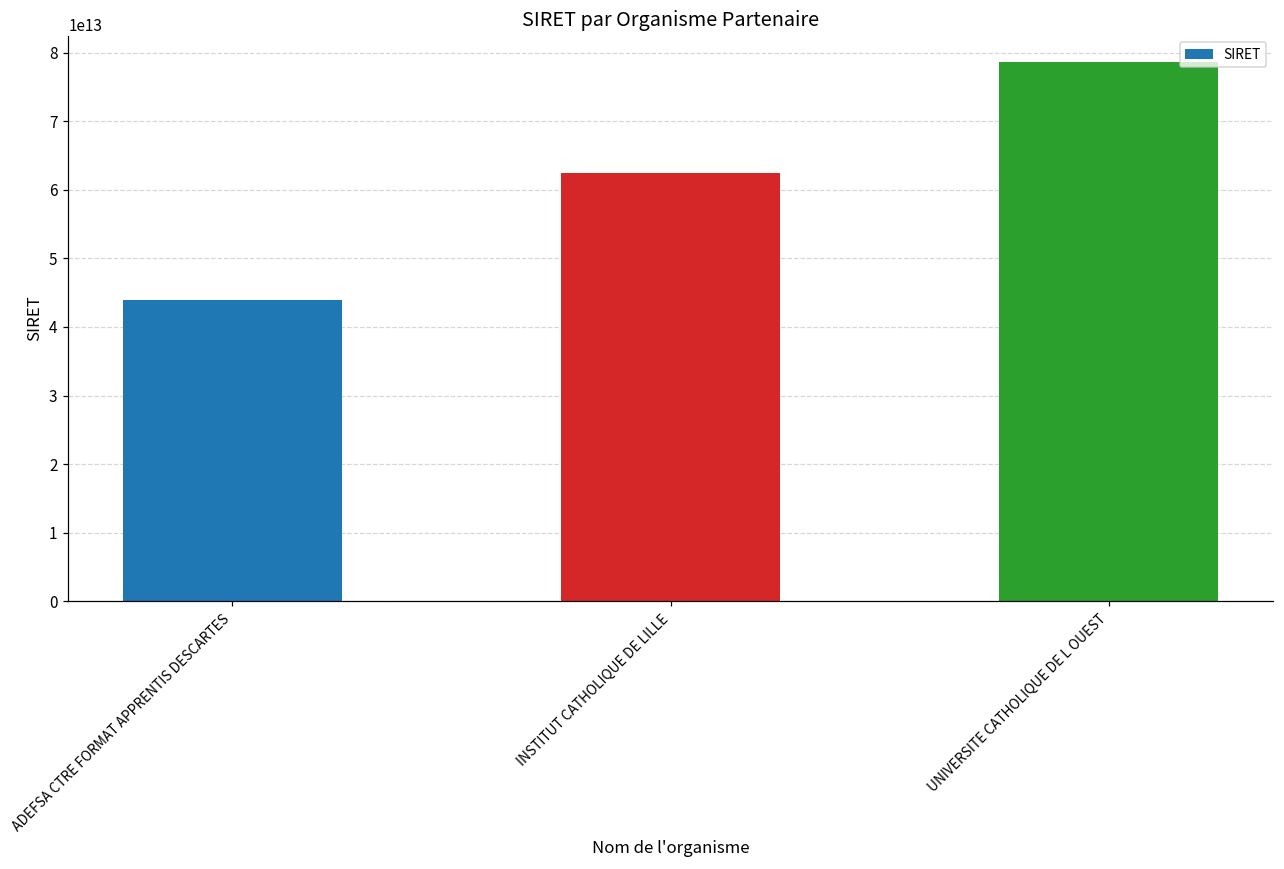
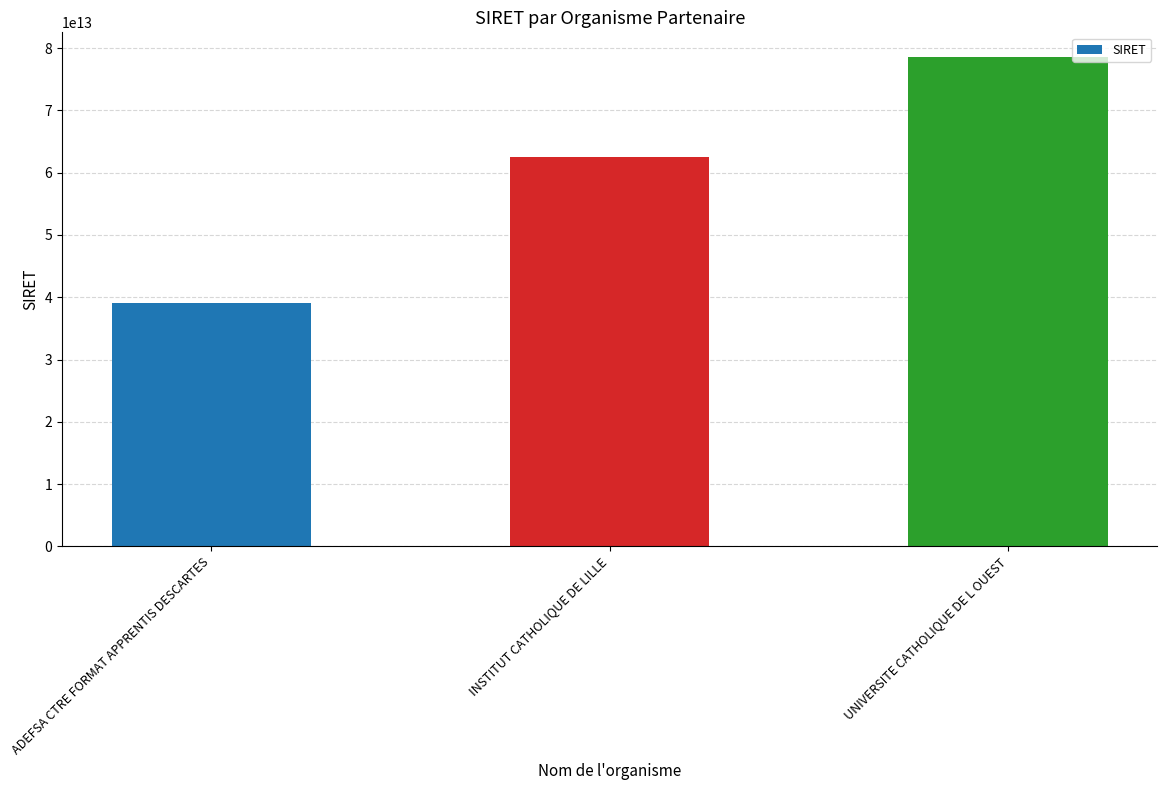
  {
-   "ADEFSA CTRE FORMAT APPRENTIS DESCARTES": 44000000000000,
+   "ADEFSA CTRE FORMAT APPRENTIS DESCARTES": 39000000000000,
    "INSTITUT CATHOLIQUE DE LILLE": 62000000000000,
    "UNIVERSITE CATHOLIQUE DE L OUEST": 79000000000000
  }
